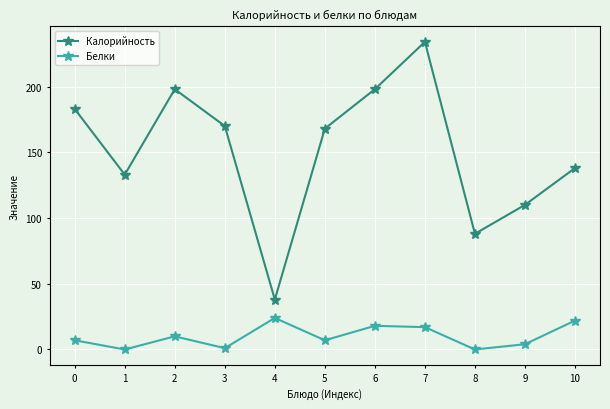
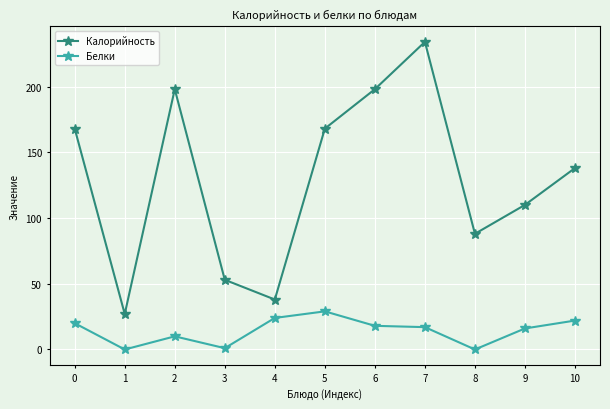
  {
    "Калорийность": {
-     "0": 183,
-     "1": 133,
+     "0": 168,
+     "1": 27,
      "2": 198,
-     "3": 170,
+     "3": 53,
      "4": 38,
      "5": 168,
      "6": 198,
      "7": 234,
      "8": 88,
      "9": 110,
      "10": 138
    },
    "Белки": {
-     "0": 7,
+     "0": 20,
      "1": 0,
      "2": 10,
      "3": 1,
      "4": 24,
-     "5": 7,
+     "5": 29,
      "6": 18,
      "7": 17,
      "8": 0,
-     "9": 4,
+     "9": 16,
      "10": 22
    }
  }
